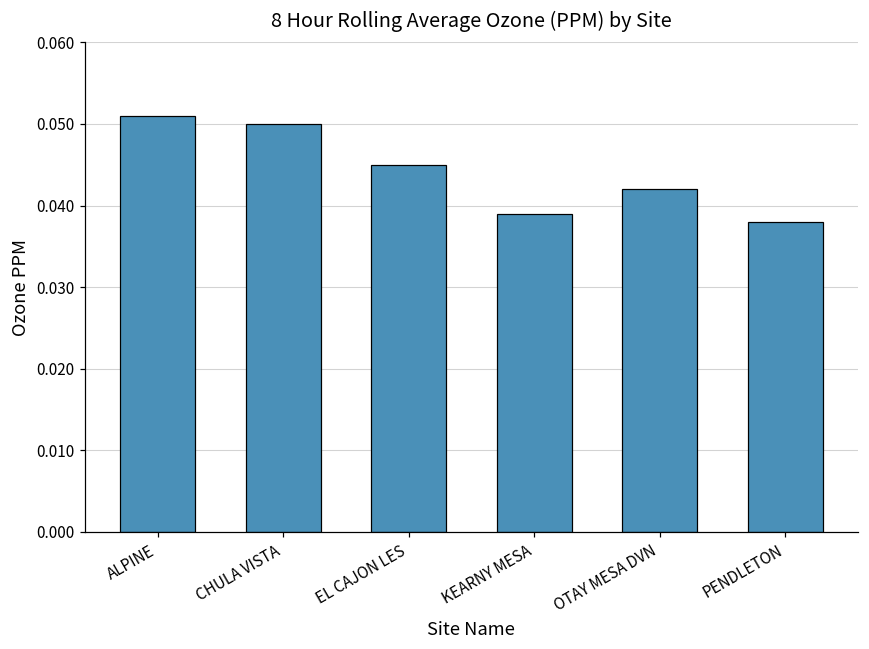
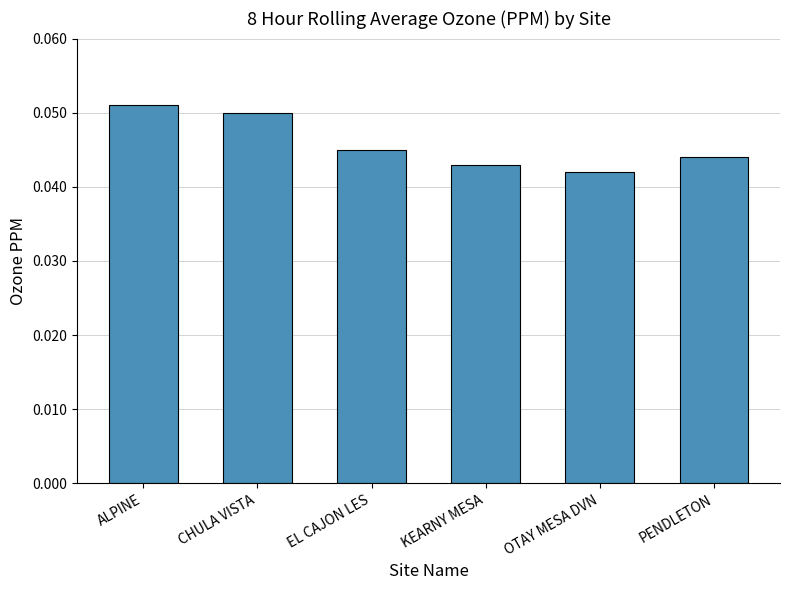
  {
    "ALPINE": 0.051,
    "CHULA VISTA": 0.050,
    "EL CAJON LES": 0.045,
-   "KEARNY MESA": 0.039,
+   "KEARNY MESA": 0.043,
    "OTAY MESA DVN": 0.042,
-   "PENDLETON": 0.038
+   "PENDLETON": 0.044
  }
